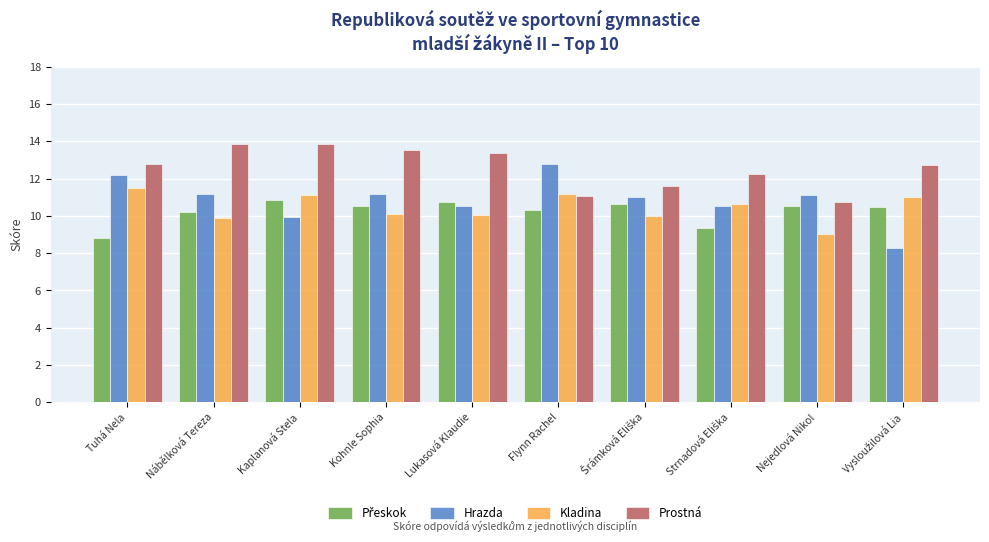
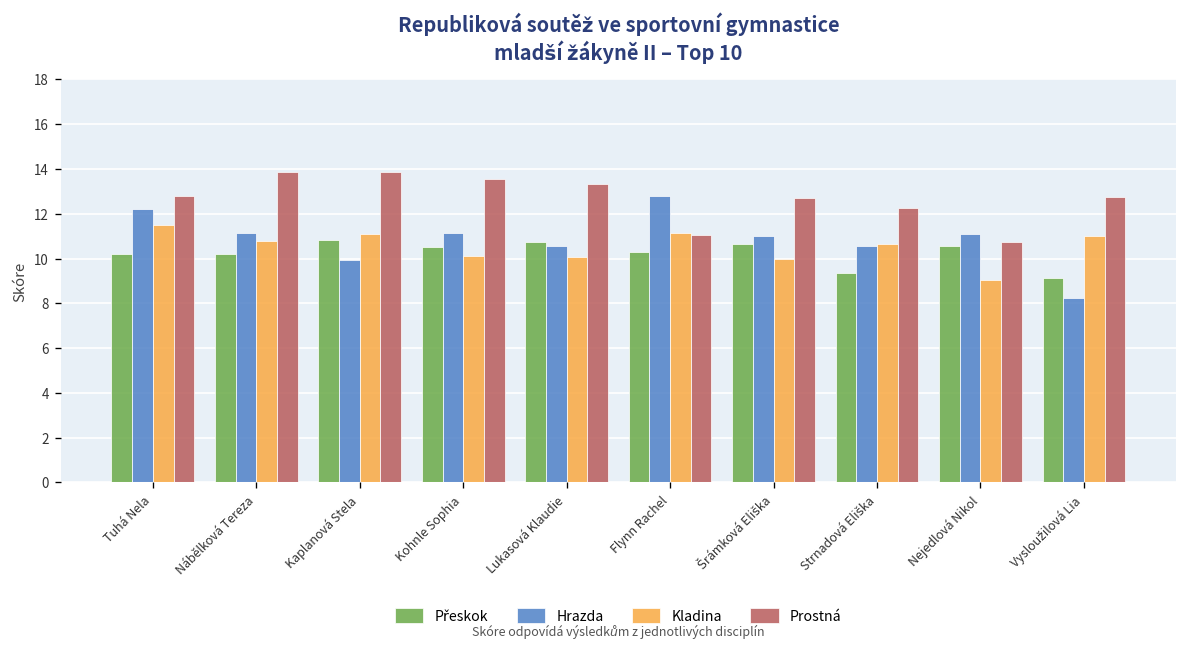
  {
    "Přeskok": {
-     "Tuhá Nela": 8.8,
+     "Tuhá Nela": 10.2,
      "Nábělková Tereza": 10.2,
      "Kaplanová Stela": 10.9,
      "Kohnle Sophia": 10.5,
      "Lukasová Klaudie": 10.8,
      "Flynn Rachel": 10.3,
      "Šrámková Eliška": 10.7,
      "Strnadová Eliška": 9.4,
      "Nejedlová Nikol": 10.6,
-     "Vysloužilová Lia": 10.5
+     "Vysloužilová Lia": 9.1
    },
    "Hrazda": {
      "Tuhá Nela": 12.2,
      "Nábělková Tereza": 11.2,
      "Kaplanová Stela": 10.0,
      "Kohnle Sophia": 11.2,
      "Lukasová Klaudie": 10.6,
      "Flynn Rachel": 12.8,
      "Šrámková Eliška": 11.0,
      "Strnadová Eliška": 10.6,
      "Nejedlová Nikol": 11.1,
      "Vysloužilová Lia": 8.3
    },
    "Kladina": {
      "Tuhá Nela": 11.5,
-     "Nábělková Tereza": 9.9,
+     "Nábělková Tereza": 10.8,
      "Kaplanová Stela": 11.1,
      "Kohnle Sophia": 10.1,
      "Lukasová Klaudie": 10.1,
      "Flynn Rachel": 11.2,
      "Šrámková Eliška": 10.0,
      "Strnadová Eliška": 10.7,
      "Nejedlová Nikol": 9.0,
      "Vysloužilová Lia": 11.0
    },
    "Prostná": {
      "Tuhá Nela": 12.8,
      "Nábělková Tereza": 13.9,
      "Kaplanová Stela": 13.9,
      "Kohnle Sophia": 13.6,
      "Lukasová Klaudie": 13.4,
      "Flynn Rachel": 11.1,
-     "Šrámková Eliška": 11.6,
+     "Šrámková Eliška": 12.7,
      "Strnadová Eliška": 12.3,
      "Nejedlová Nikol": 10.8,
      "Vysloužilová Lia": 12.8
    }
  }
